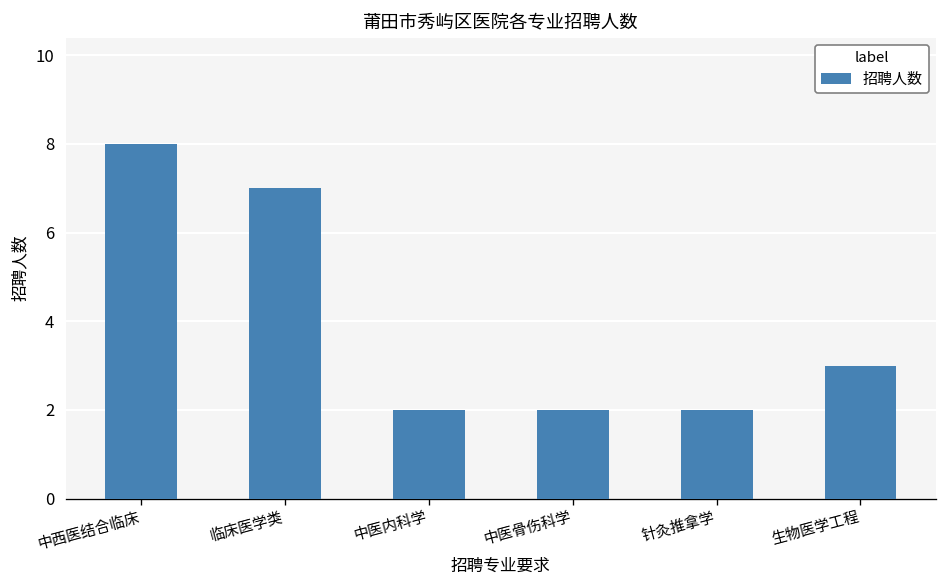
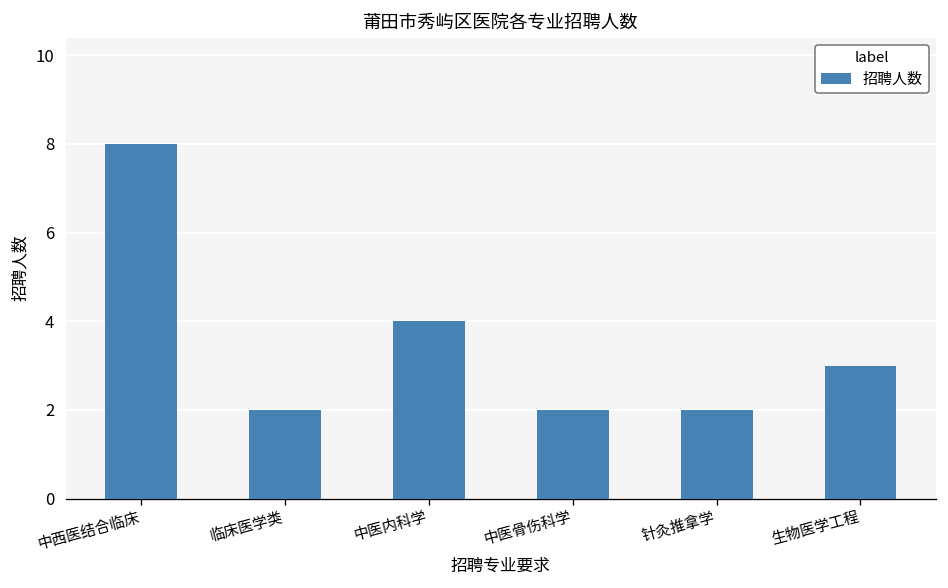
  {
    "中西医结合临床": 8,
-   "临床医学类": 7,
-   "中医内科学": 2,
+   "临床医学类": 2,
+   "中医内科学": 4,
    "中医骨伤科学": 2,
    "针灸推拿学": 2,
    "生物医学工程": 3
  }
